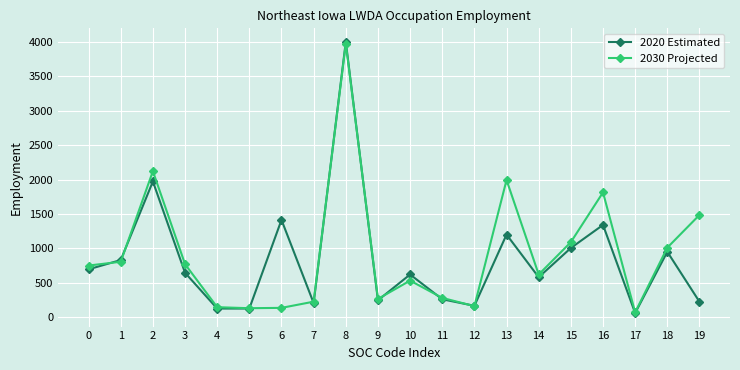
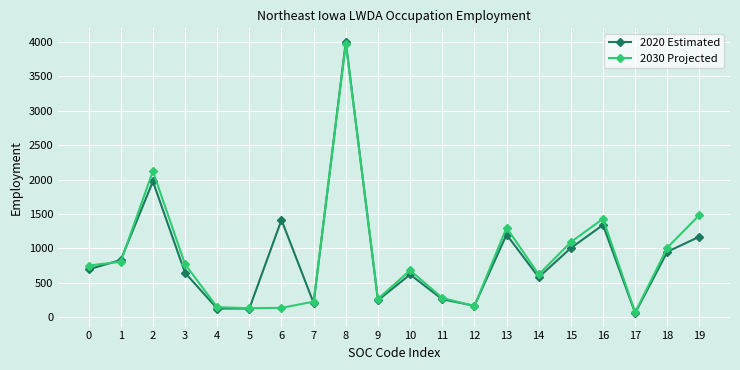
  {
    "2020 Estimated": {
      "0": 700,
      "2": 2000,
      "3": 600,
      "6": 1400,
      "10": 600,
      "13": 1200,
      "14": 600,
      "15": 1000,
      "16": 1300,
      "18": 1000,
-     "19": 200
+     "19": 1200
    },
    "2030 Projected": {
      "0": 800,
      "2": 2100,
      "3": 800,
      "6": 100,
-     "10": 500,
-     "13": 2000,
+     "10": 700,
+     "13": 1300,
      "14": 600,
      "15": 1100,
-     "16": 1800,
+     "16": 1400,
      "18": 1000,
      "19": 1500
    }
  }
